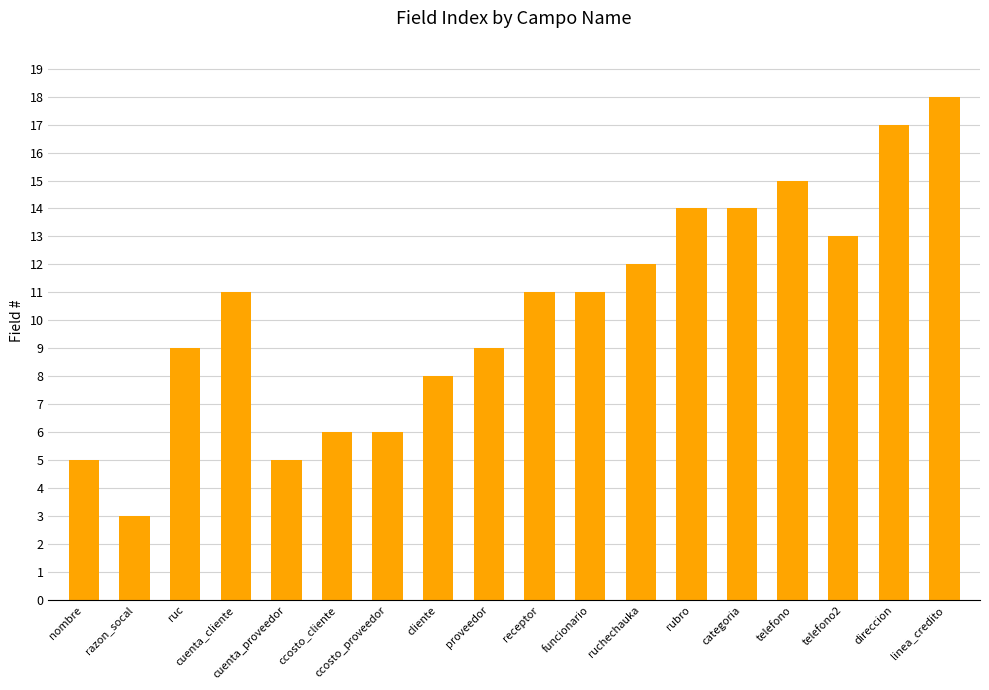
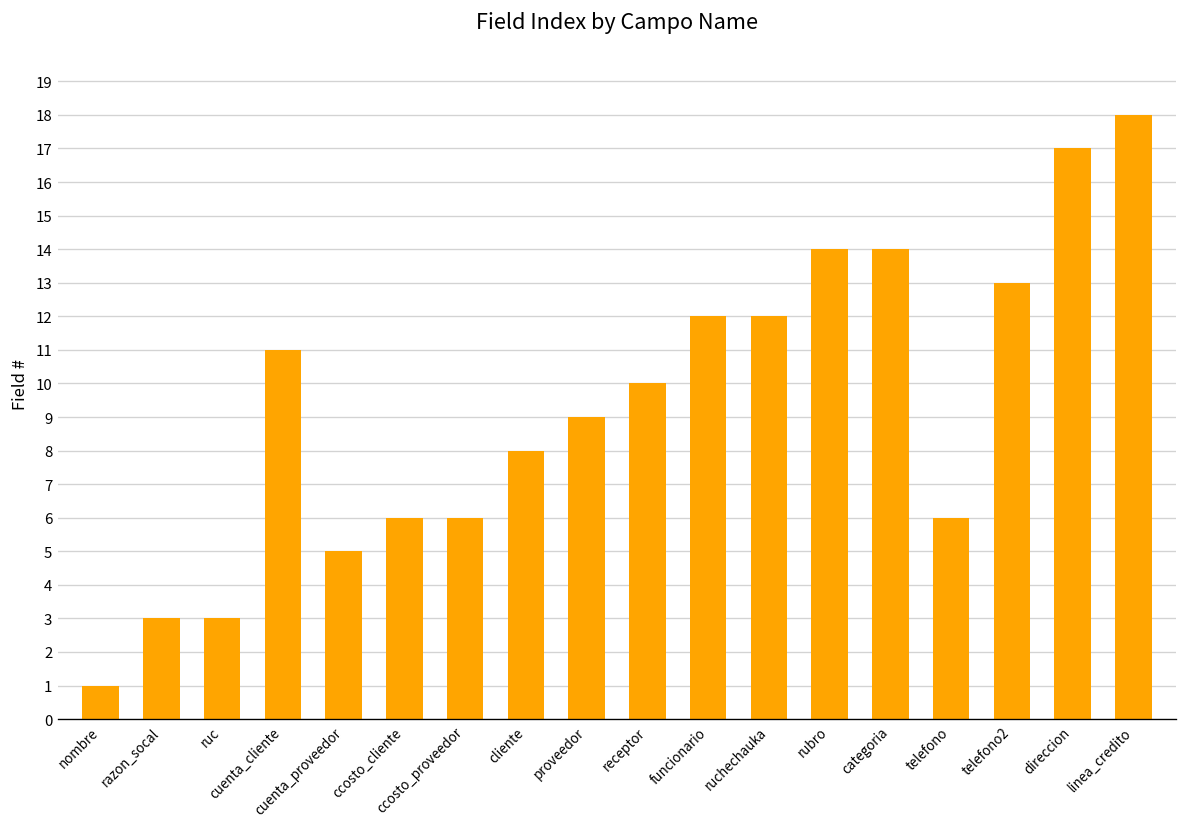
  {
-   "nombre": 5,
+   "nombre": 1,
    "razon_socal": 3,
-   "ruc": 9,
+   "ruc": 3,
    "cuenta_cliente": 11,
    "cuenta_proveedor": 5,
    "ccosto_cliente": 6,
    "ccosto_proveedor": 6,
    "cliente": 8,
    "proveedor": 9,
-   "receptor": 11,
-   "funcionario": 11,
+   "receptor": 10,
+   "funcionario": 12,
    "ruchechauka": 12,
    "rubro": 14,
    "categoria": 14,
-   "telefono": 15,
+   "telefono": 6,
    "telefono2": 13,
    "direccion": 17,
    "linea_credito": 18
  }
